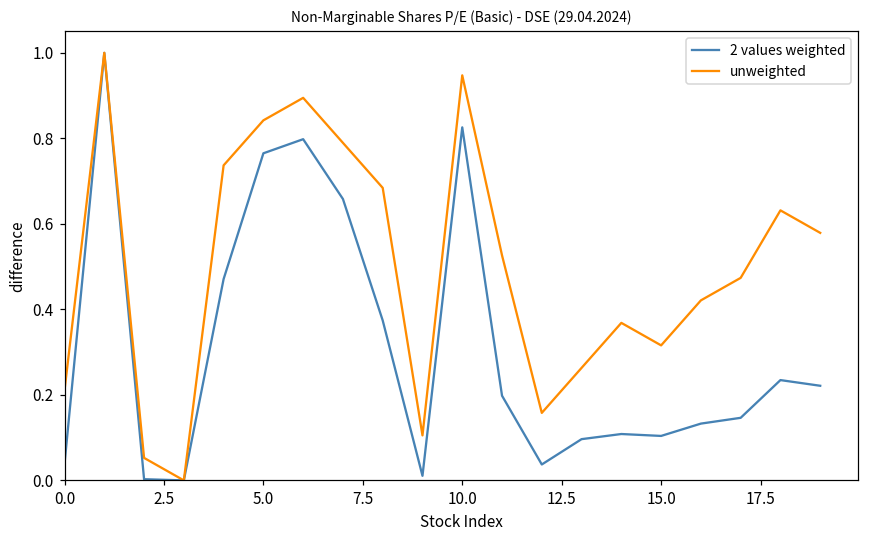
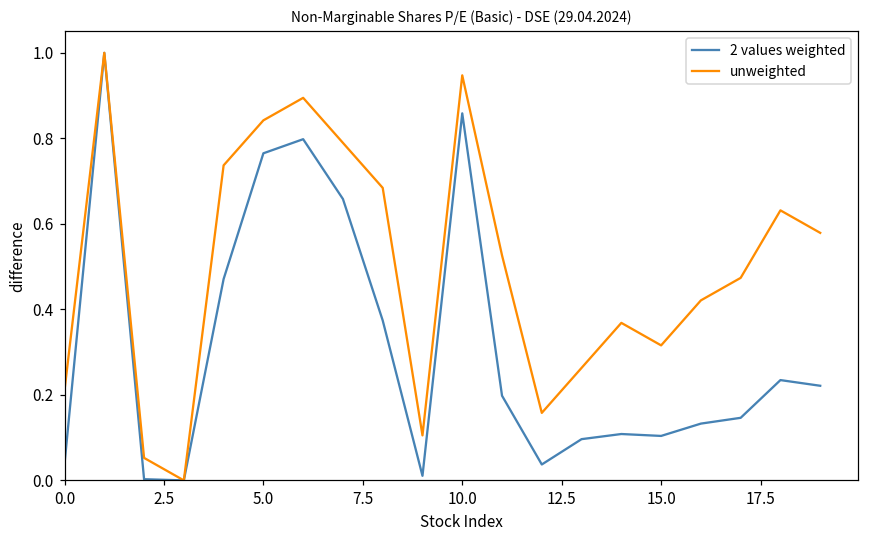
  {
    "2 values weighted": {
      "0.0": 0.04,
      "5.0": 0.77,
-     "10.0": 0.83,
+     "10.0": 0.86,
      "15.0": 0.10
    },
    "unweighted": {
      "0.0": 0.21,
      "5.0": 0.84,
      "10.0": 0.95,
      "15.0": 0.32
    }
  }
